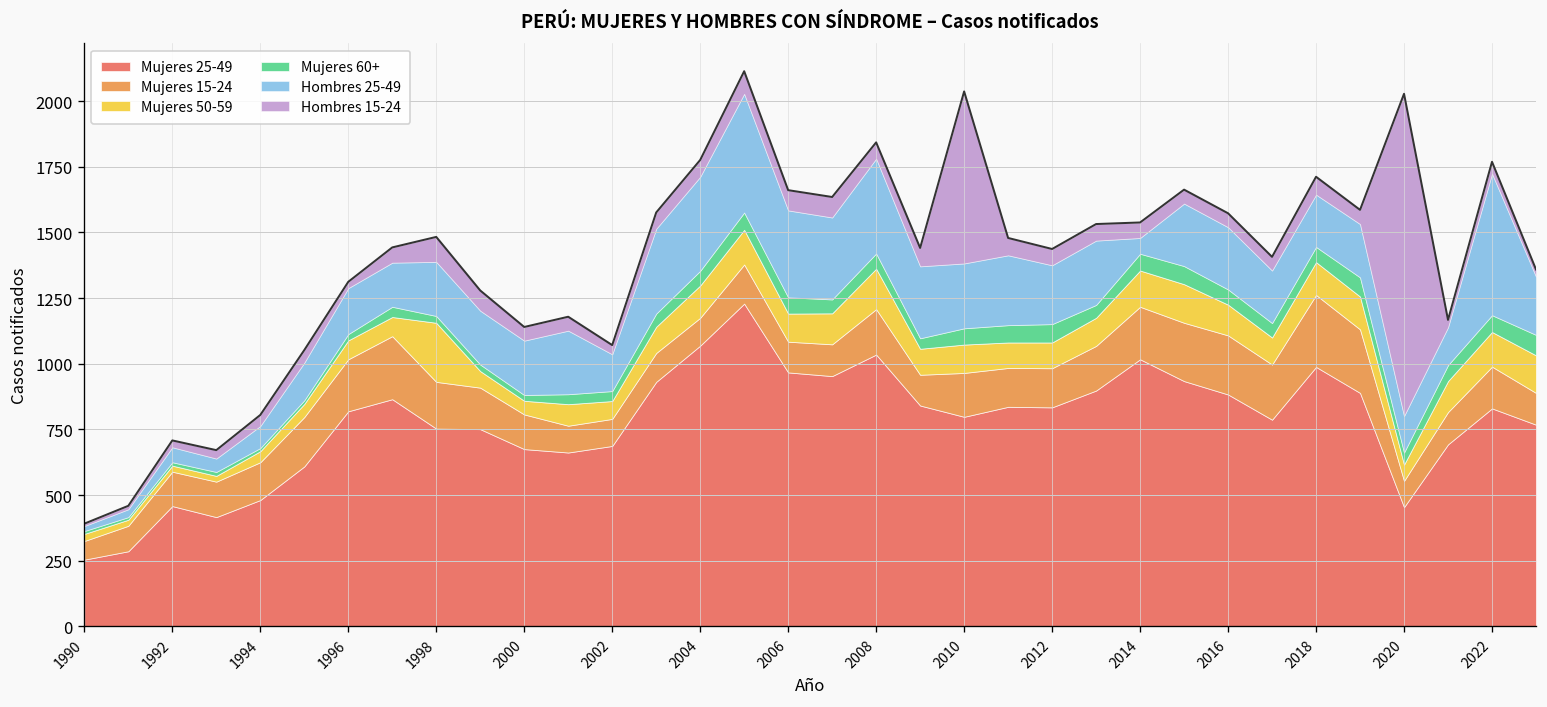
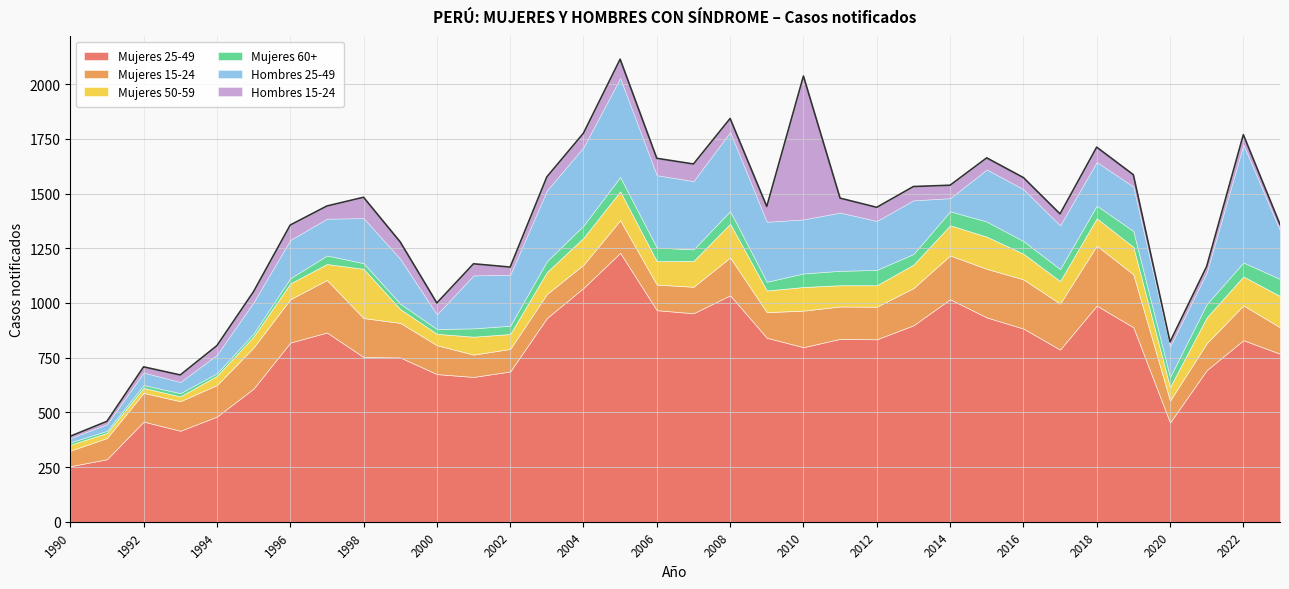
  {
    "Mujeres 50-59": {
      "1992": 20,
      "1994": 40,
      "1996": 70,
      "1998": 230,
      "2000": 50,
      "2002": 70,
      "2004": 120,
      "2006": 110,
      "2008": 150,
      "2010": 110,
      "2012": 100,
      "2014": 140,
      "2016": 120,
      "2018": 130,
      "2020": 60,
      "2022": 130
    },
    "Mujeres 60+": {
      "1992": 10,
      "1994": 10,
      "1996": 20,
      "1998": 30,
      "2000": 20,
      "2002": 40,
      "2004": 60,
      "2006": 60,
      "2008": 60,
      "2010": 60,
      "2012": 70,
      "2014": 60,
      "2016": 60,
      "2018": 60,
      "2020": 50,
      "2022": 60
    },
    "Hombres 25-49": {
      "1992": 60,
      "1994": 80,
      "1996": 180,
      "1998": 210,
-     "2000": 210,
-     "2002": 140,
+     "2000": 70,
+     "2002": 230,
      "2004": 360,
      "2006": 330,
      "2008": 360,
      "2010": 250,
      "2012": 220,
      "2014": 60,
      "2016": 240,
      "2018": 200,
      "2020": 140,
      "2022": 540
    },
    "Hombres 15-24": {
      "1992": 30,
      "1994": 40,
-     "1996": 20,
+     "1996": 70,
      "1998": 100,
      "2000": 50,
      "2002": 40,
      "2004": 60,
      "2006": 80,
      "2008": 60,
      "2010": 660,
      "2012": 60,
      "2014": 60,
      "2016": 50,
      "2018": 70,
-     "2020": 1230,
+     "2020": 20,
      "2022": 50
    }
  }
